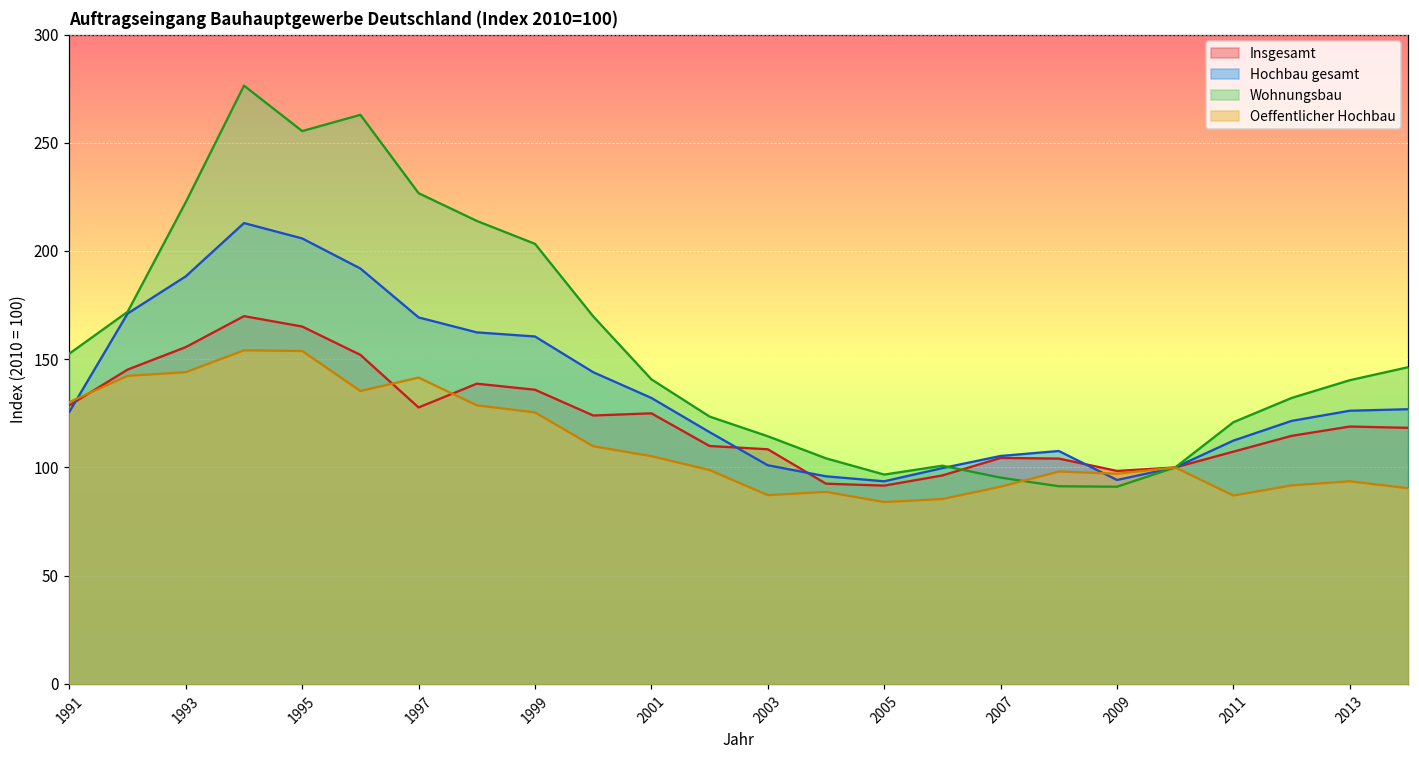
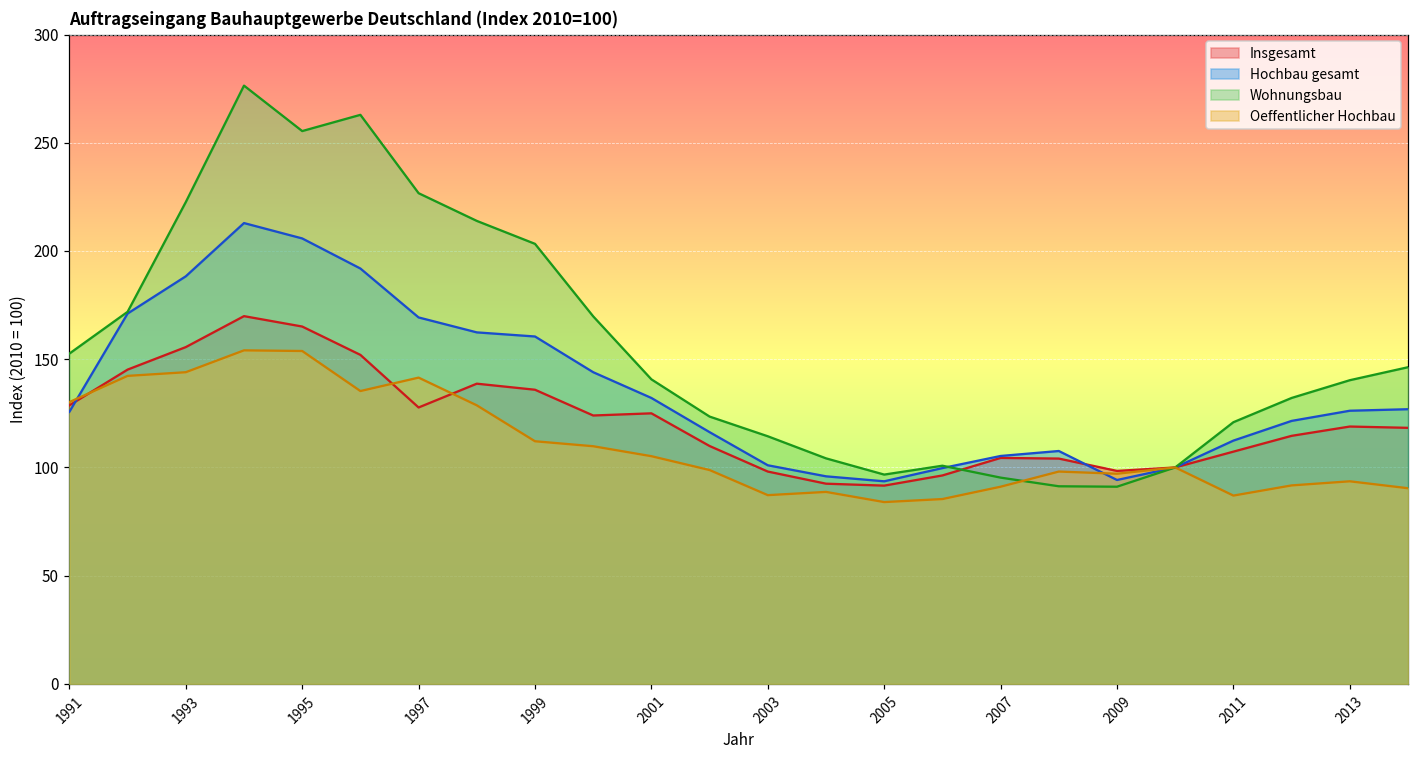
  {
    "Insgesamt": {
      "1991": 129,
      "1993": 156,
      "1995": 165,
      "1997": 128,
      "1999": 136,
      "2001": 125,
-     "2003": 108,
+     "2003": 98,
      "2005": 92,
      "2009": 98,
      "2011": 107,
      "2013": 119
    },
    "Hochbau gesamt": {
      "1991": 126,
      "1993": 188,
      "1995": 206,
      "1997": 169,
      "1999": 161,
      "2001": 132,
      "2003": 101,
      "2005": 94,
      "2009": 94,
      "2011": 112,
      "2013": 126
    },
    "Wohnungsbau": {
      "1991": 153,
      "1993": 223,
      "1995": 255,
      "1997": 227,
      "1999": 203,
      "2001": 141,
      "2003": 114,
      "2005": 97,
      "2007": 95,
      "2009": 91,
      "2011": 121,
      "2013": 140
    },
    "Oeffentlicher Hochbau": {
      "1991": 130,
      "1993": 144,
      "1995": 154,
      "1997": 142,
-     "1999": 125,
+     "1999": 112,
      "2001": 105,
      "2003": 87,
      "2005": 84,
      "2007": 91,
      "2009": 97,
      "2011": 87,
      "2013": 94
    }
  }
